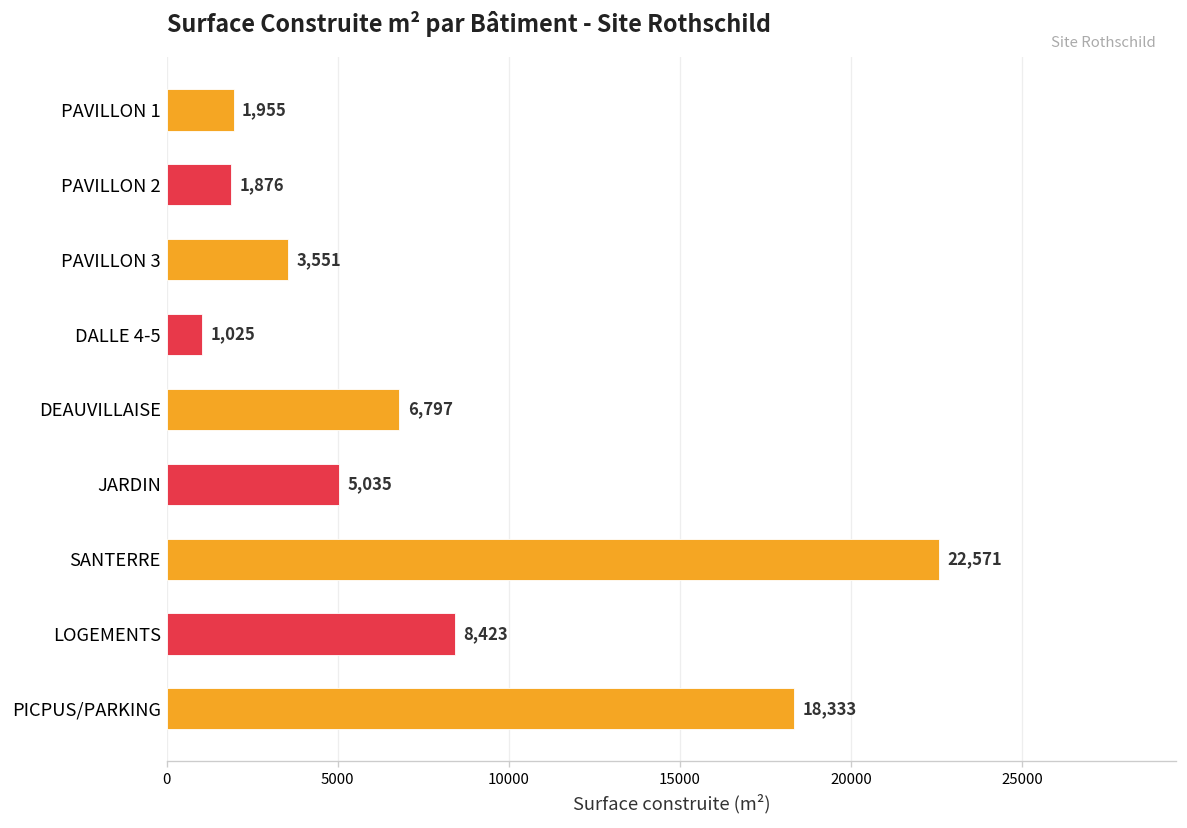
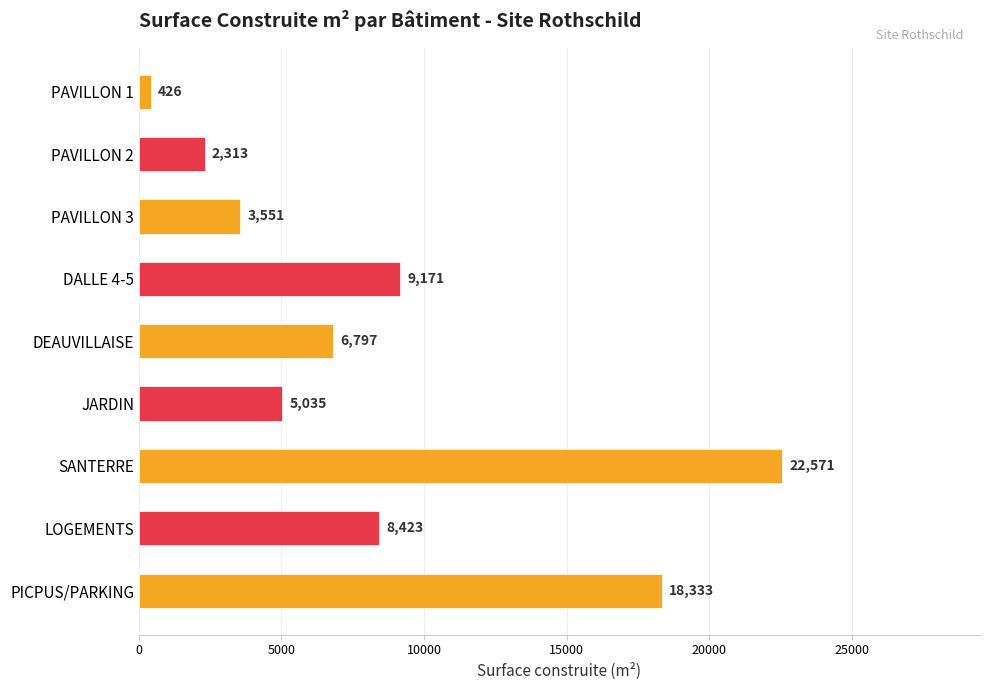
  {
-   "PAVILLON 1": "1,955",
-   "PAVILLON 2": "1,876",
+   "PAVILLON 1": "426",
+   "PAVILLON 2": "2,313",
    "PAVILLON 3": "3,551",
-   "DALLE 4-5": "1,025",
+   "DALLE 4-5": "9,171",
    "DEAUVILLAISE": "6,797",
    "JARDIN": "5,035",
    "SANTERRE": "22,571",
    "LOGEMENTS": "8,423",
    "PICPUS/PARKING": "18,333"
  }
